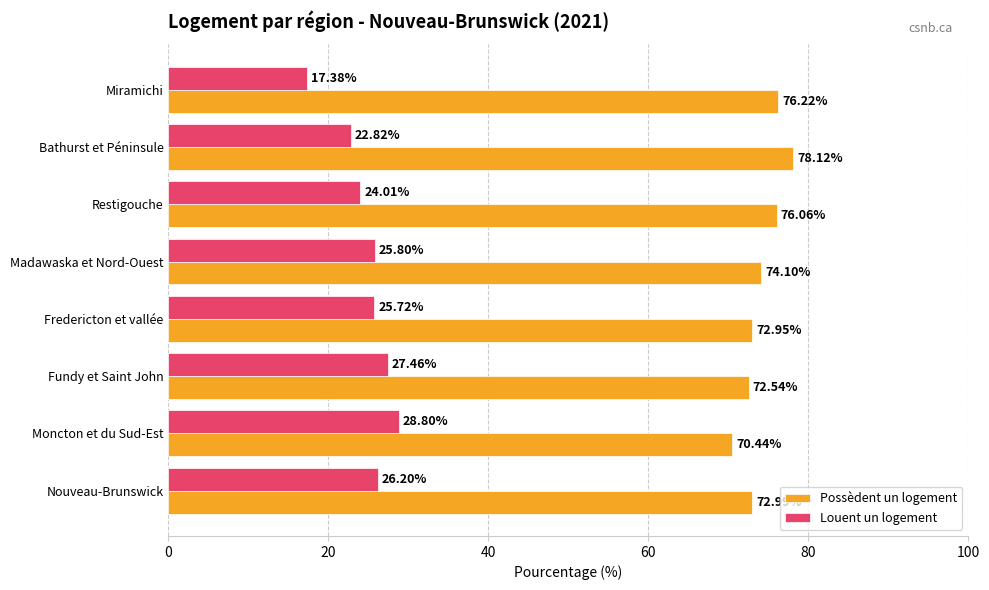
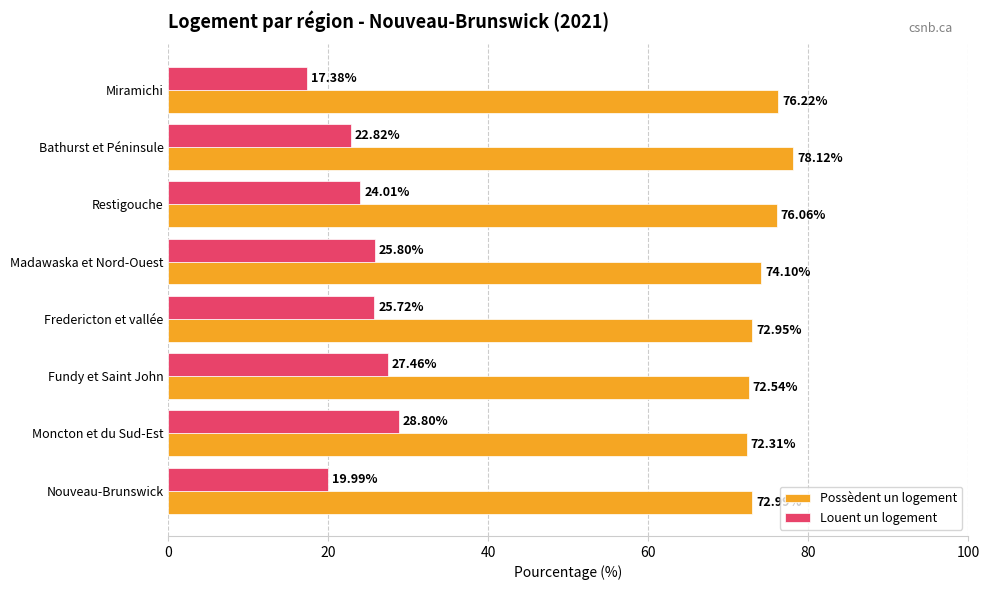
  {
    "Possèdent un logement": {
      "Miramichi": "76.22%",
      "Bathurst et Péninsule": "78.12%",
      "Restigouche": "76.06%",
      "Madawaska et Nord-Ouest": "74.10%",
      "Fredericton et vallée": "72.95%",
      "Fundy et Saint John": "72.54%",
-     "Moncton et du Sud-Est": "70.44%"
+     "Moncton et du Sud-Est": "72.31%"
    },
    "Louent un logement": {
      "Miramichi": "17.38%",
      "Bathurst et Péninsule": "22.82%",
      "Restigouche": "24.01%",
      "Madawaska et Nord-Ouest": "25.80%",
      "Fredericton et vallée": "25.72%",
      "Fundy et Saint John": "27.46%",
      "Moncton et du Sud-Est": "28.80%",
-     "Nouveau-Brunswick": "26.20%"
+     "Nouveau-Brunswick": "19.99%"
    }
  }
